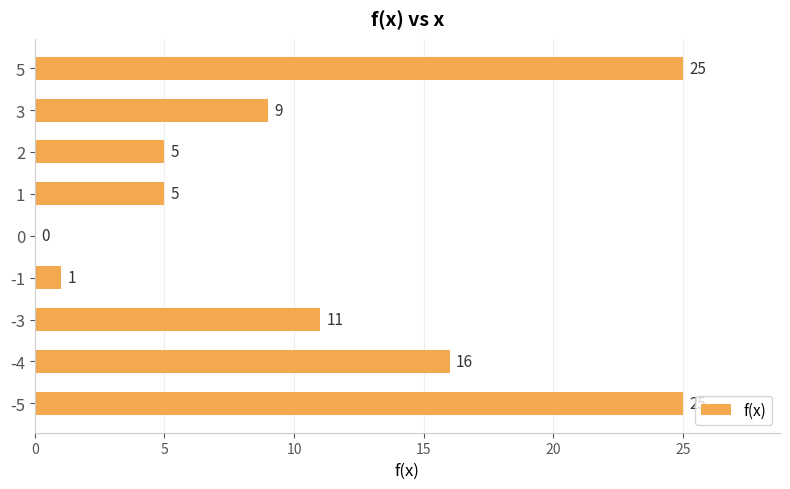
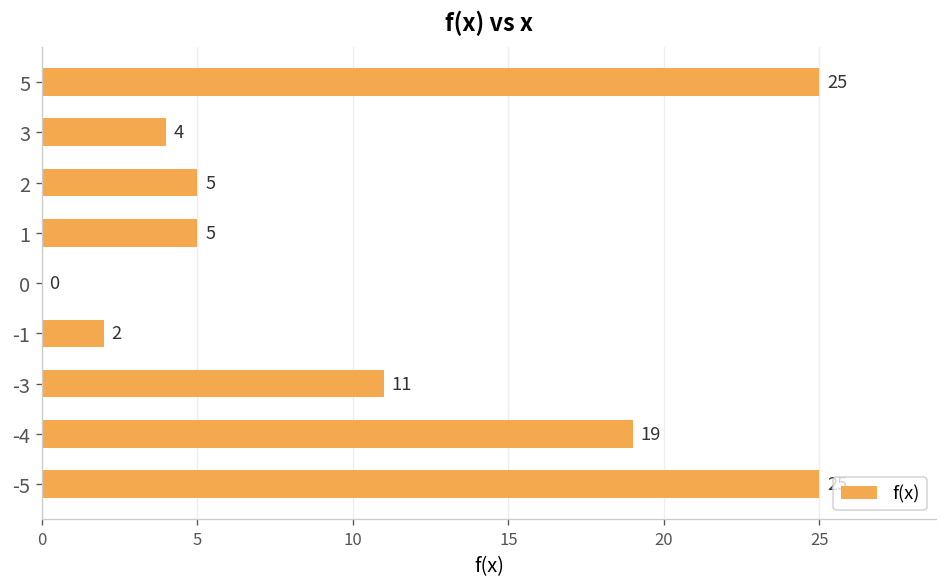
  {
    "5": 25,
-   "3": 9,
+   "3": 4,
    "2": 5,
    "1": 5,
    "0": 0,
-   "-1": 1,
+   "-1": 2,
    "-3": 11,
-   "-4": 16
+   "-4": 19
  }
